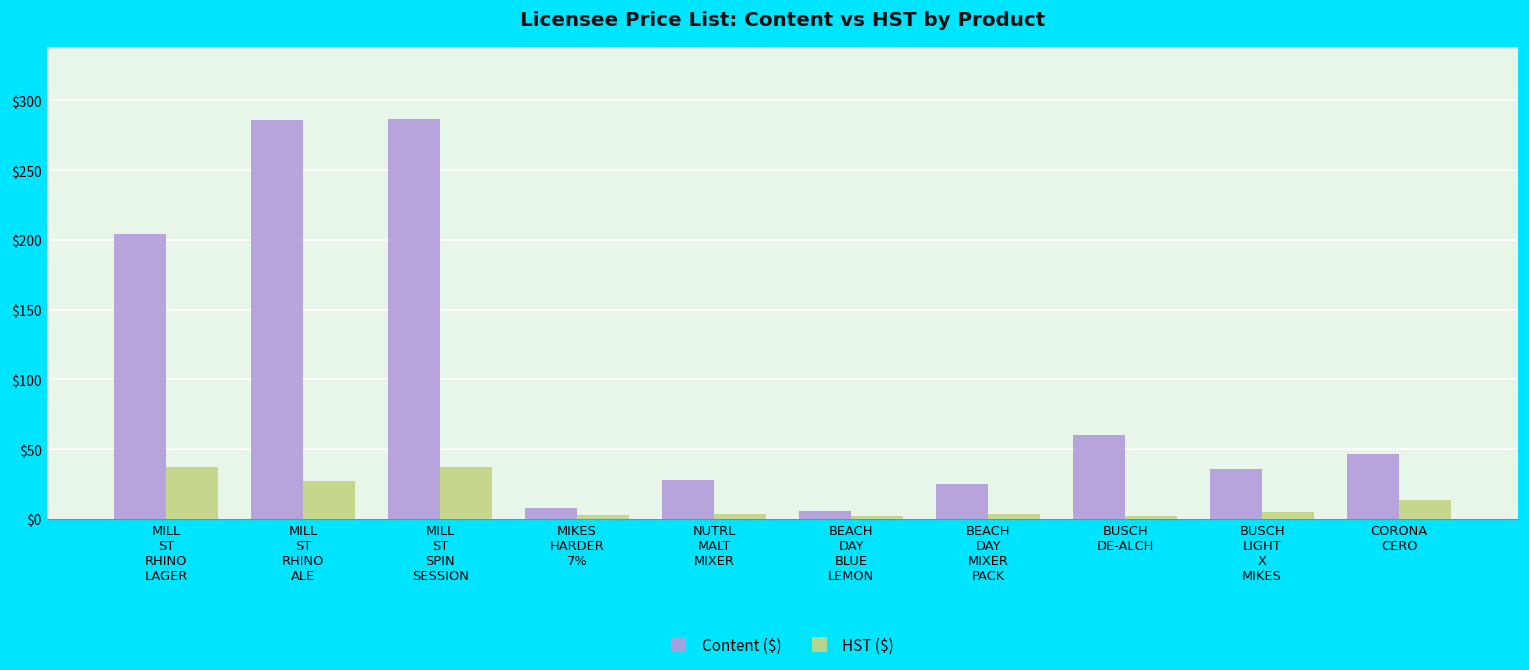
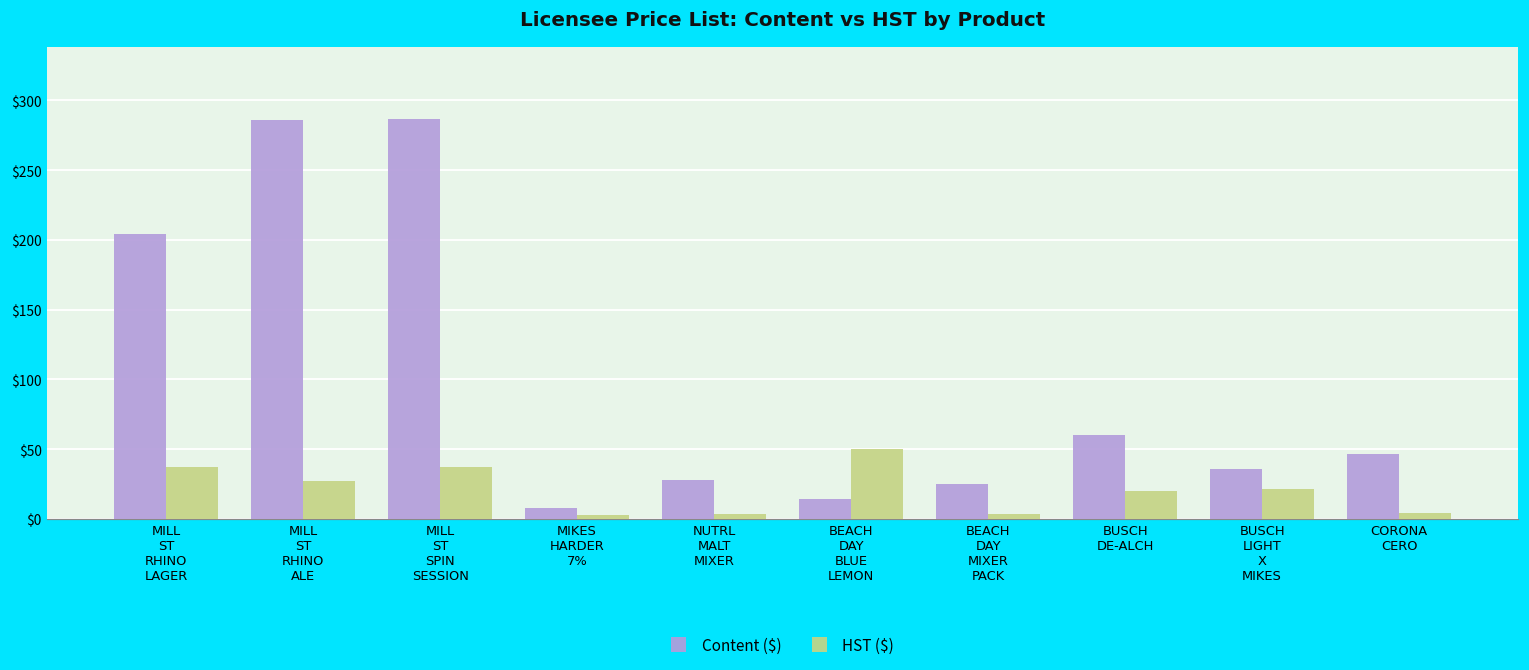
  {
    "Content ($)": {
      "MILL ST RHINO LAGER": "$204",
      "MILL ST RHINO ALE": "$286",
      "MILL ST SPIN SESSION": "$287",
      "MIKES HARDER 7%": "$8",
      "NUTRL MALT MIXER": "$28",
-     "BEACH DAY BLUE LEMON": "$6",
+     "BEACH DAY BLUE LEMON": "$14",
      "BEACH DAY MIXER PACK": "$25",
      "BUSCH DE-ALCH": "$60",
      "BUSCH LIGHT X MIKES": "$36",
      "CORONA CERO": "$47"
    },
    "HST ($)": {
      "MILL ST RHINO LAGER": "$37",
      "MILL ST RHINO ALE": "$27",
      "MILL ST SPIN SESSION": "$37",
      "MIKES HARDER 7%": "$3",
      "NUTRL MALT MIXER": "$4",
-     "BEACH DAY BLUE LEMON": "$2",
+     "BEACH DAY BLUE LEMON": "$50",
      "BEACH DAY MIXER PACK": "$3",
-     "BUSCH DE-ALCH": "$2",
-     "BUSCH LIGHT X MIKES": "$5",
-     "CORONA CERO": "$13"
+     "BUSCH DE-ALCH": "$20",
+     "BUSCH LIGHT X MIKES": "$21",
+     "CORONA CERO": "$4"
    }
  }
